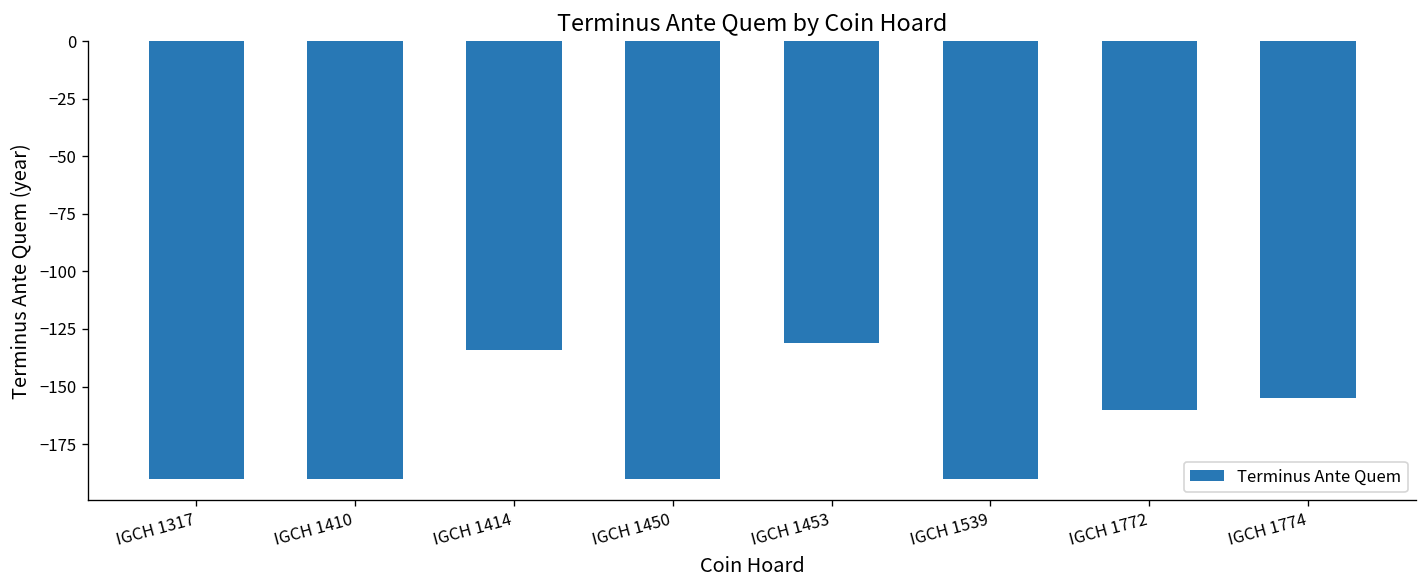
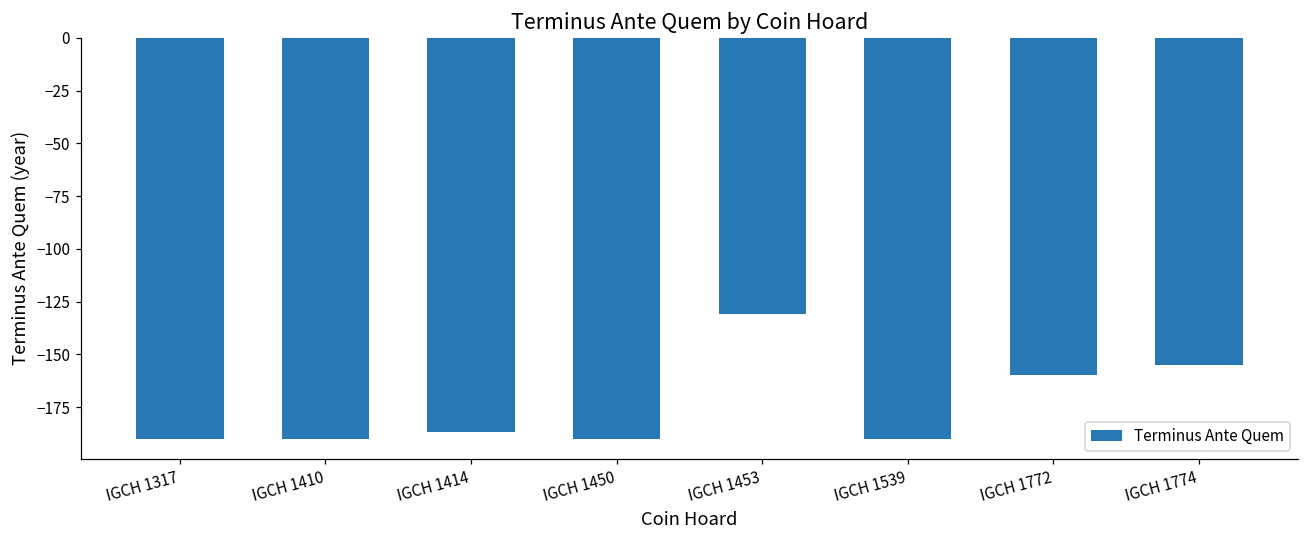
  {
    "IGCH 1317": -190,
    "IGCH 1410": -190,
-   "IGCH 1414": -134,
+   "IGCH 1414": -187,
    "IGCH 1450": -190,
    "IGCH 1453": -131,
    "IGCH 1539": -190,
    "IGCH 1772": -160,
    "IGCH 1774": -155
  }
